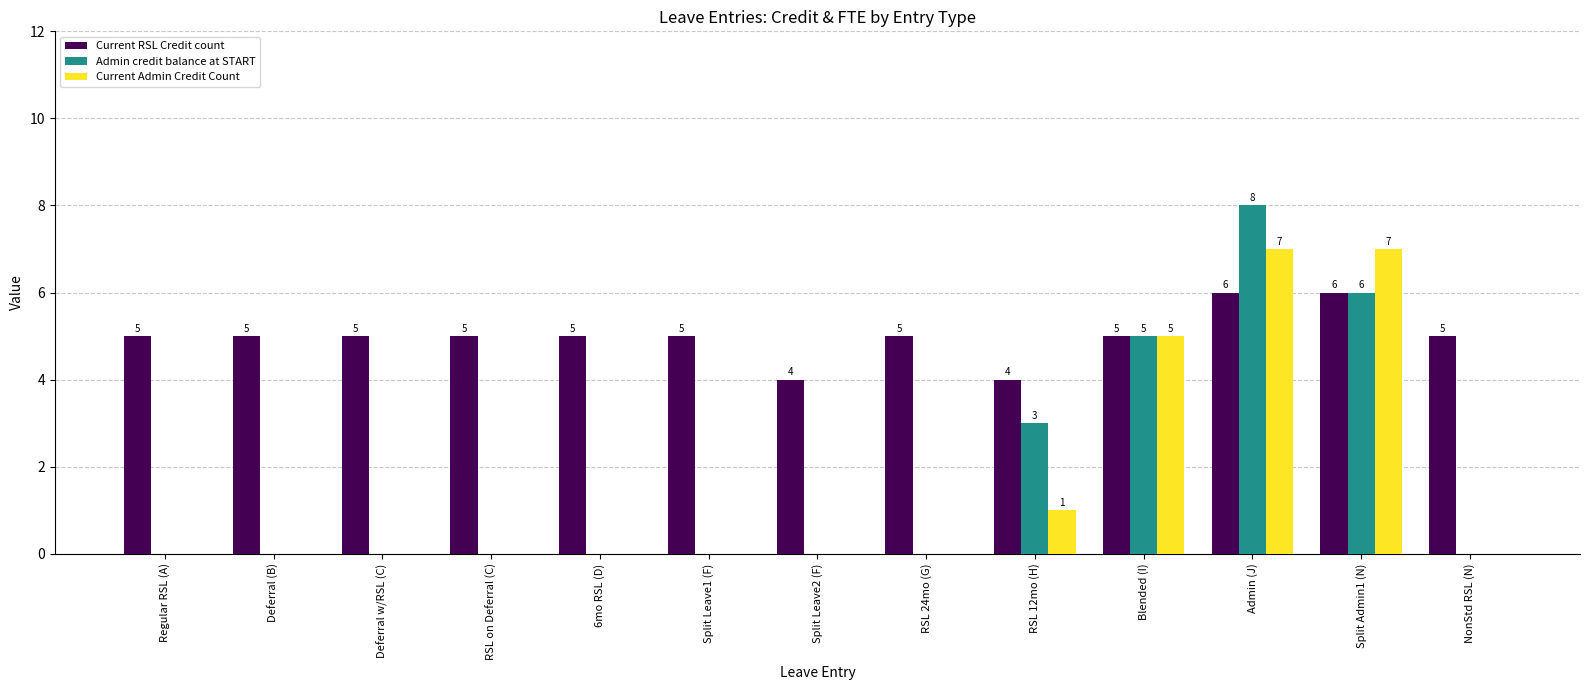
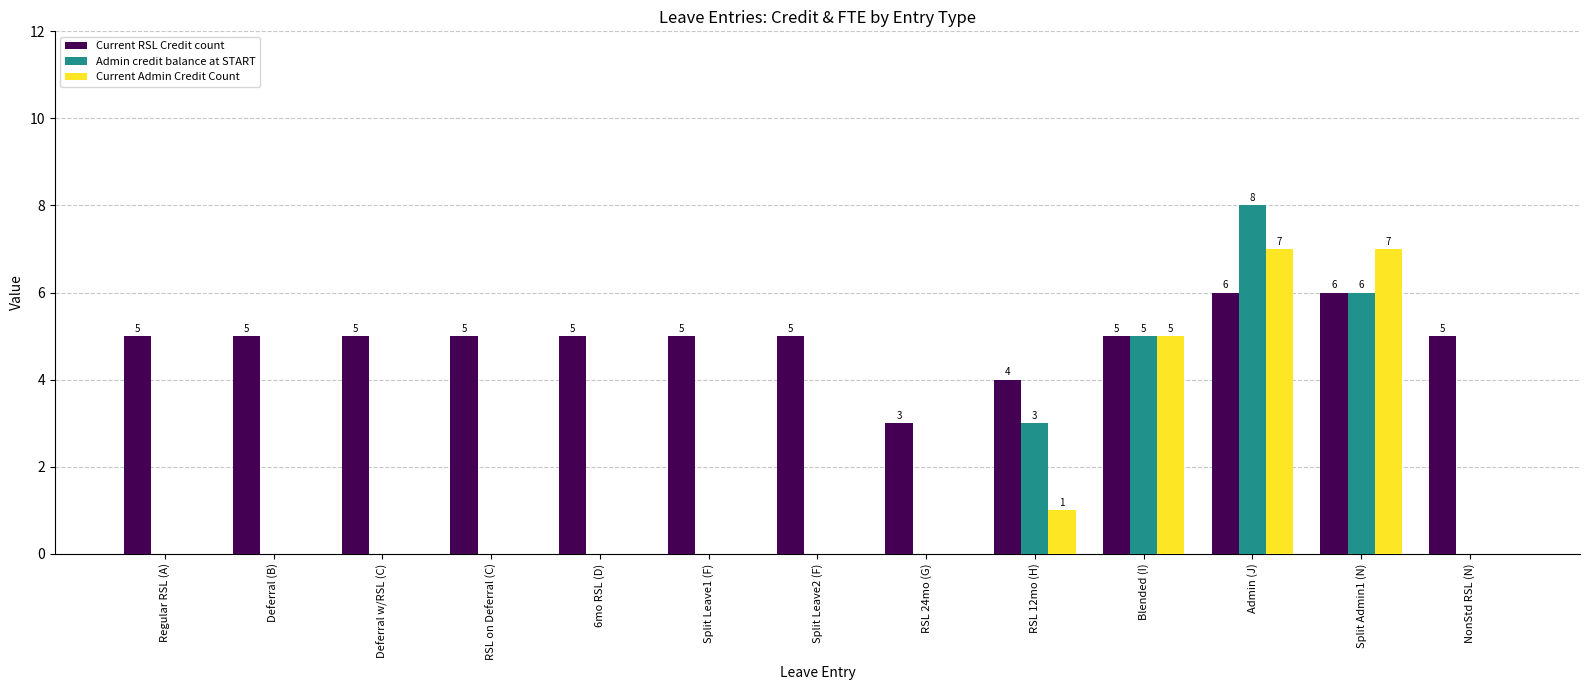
  {
    "Current RSL Credit count": {
      "Regular RSL (A)": 5,
      "Deferral (B)": 5,
      "Deferral w/RSL (C)": 5,
      "RSL on Deferral (C)": 5,
      "6mo RSL (D)": 5,
      "Split Leave1 (F)": 5,
-     "Split Leave2 (F)": 4,
-     "RSL 24mo (G)": 5,
+     "Split Leave2 (F)": 5,
+     "RSL 24mo (G)": 3,
      "RSL 12mo (H)": 4,
      "Blended (I)": 5,
      "Admin (J)": 6,
      "Split Admin1 (N)": 6,
      "NonStd RSL (N)": 5
    },
    "Admin credit balance at START": {
      "RSL 12mo (H)": 3,
      "Blended (I)": 5,
      "Admin (J)": 8,
      "Split Admin1 (N)": 6
    },
    "Current Admin Credit Count": {
      "RSL 12mo (H)": 1,
      "Blended (I)": 5,
      "Admin (J)": 7,
      "Split Admin1 (N)": 7
    }
  }
